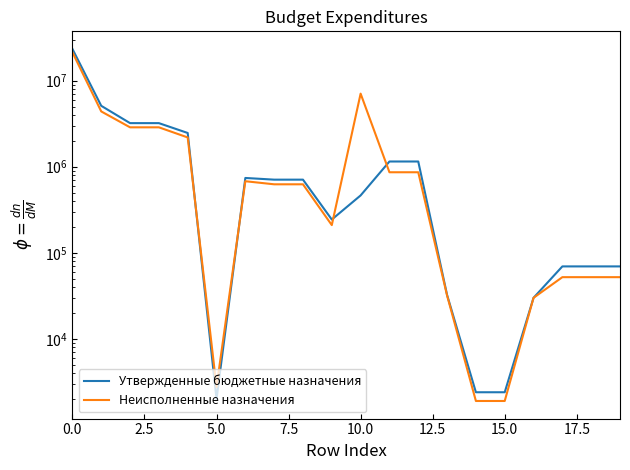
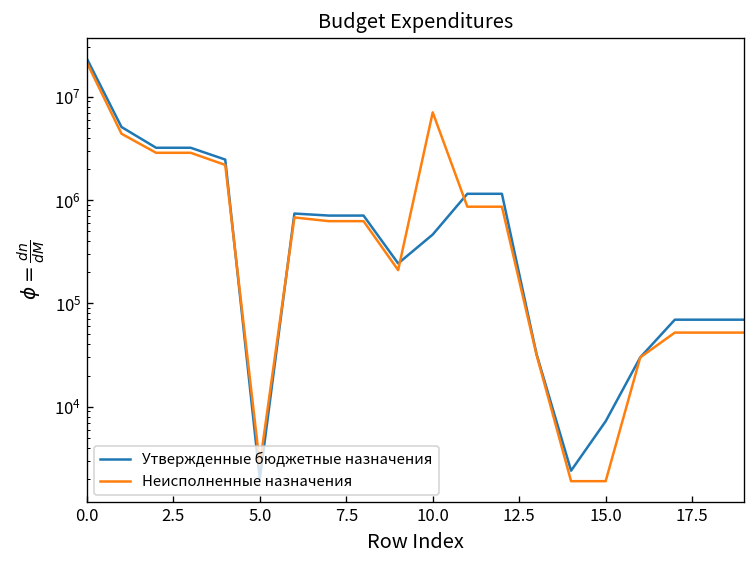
  {
    "Утвержденные бюджетные назначения": {
      "0.0": 23000000,
      "10.0": 500000,
-     "15.0": 2400
+     "15.0": 7000
    },
    "Неисполненные назначения": {
      "0.0": 21000000,
      "10.0": 7000000,
      "15.0": 1900
    }
  }
